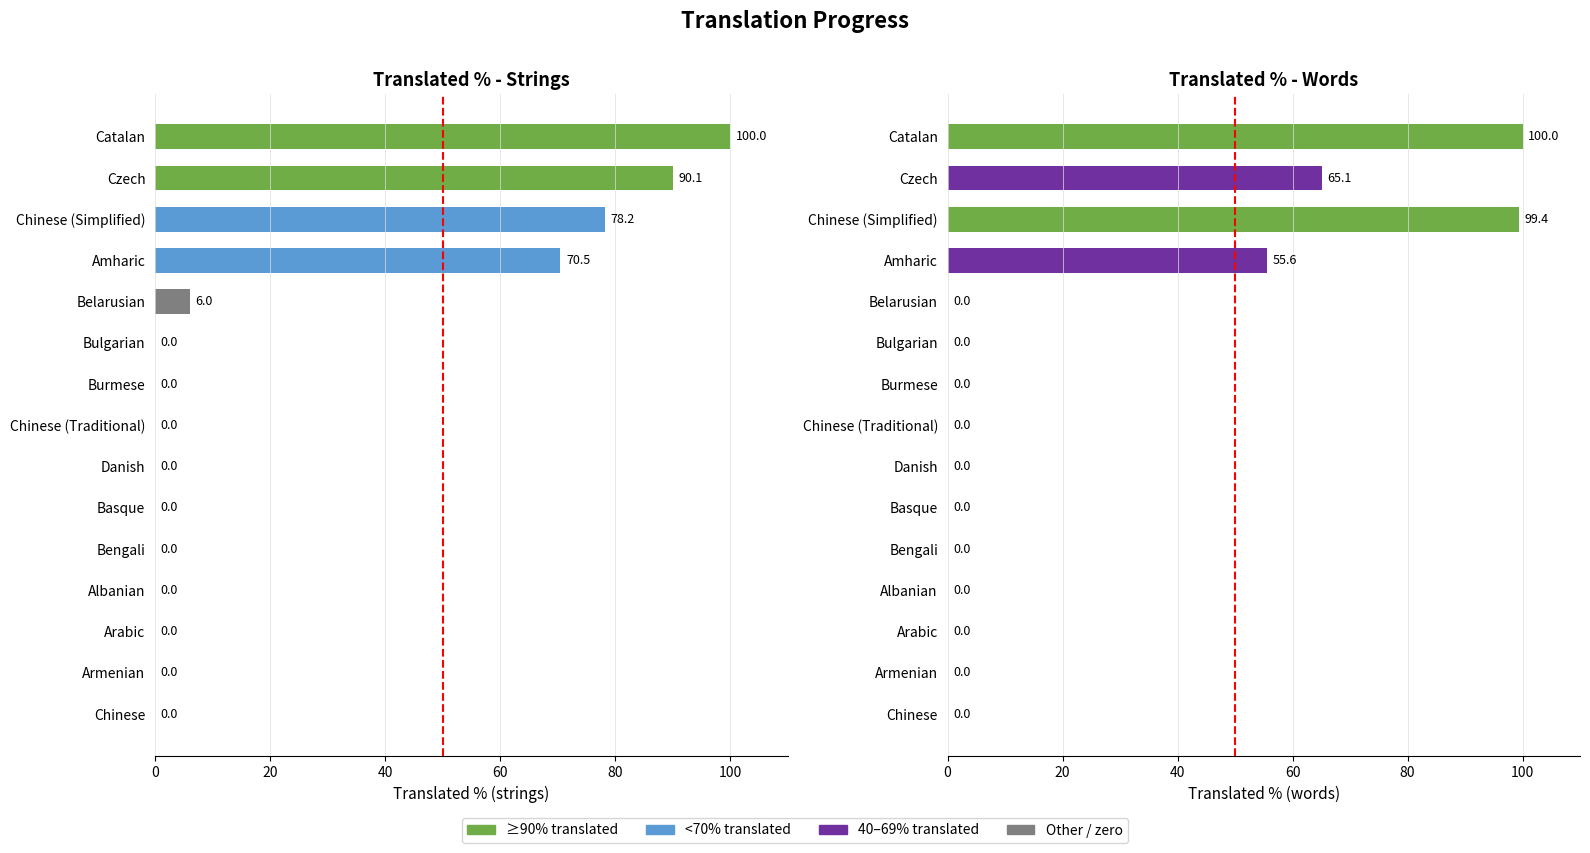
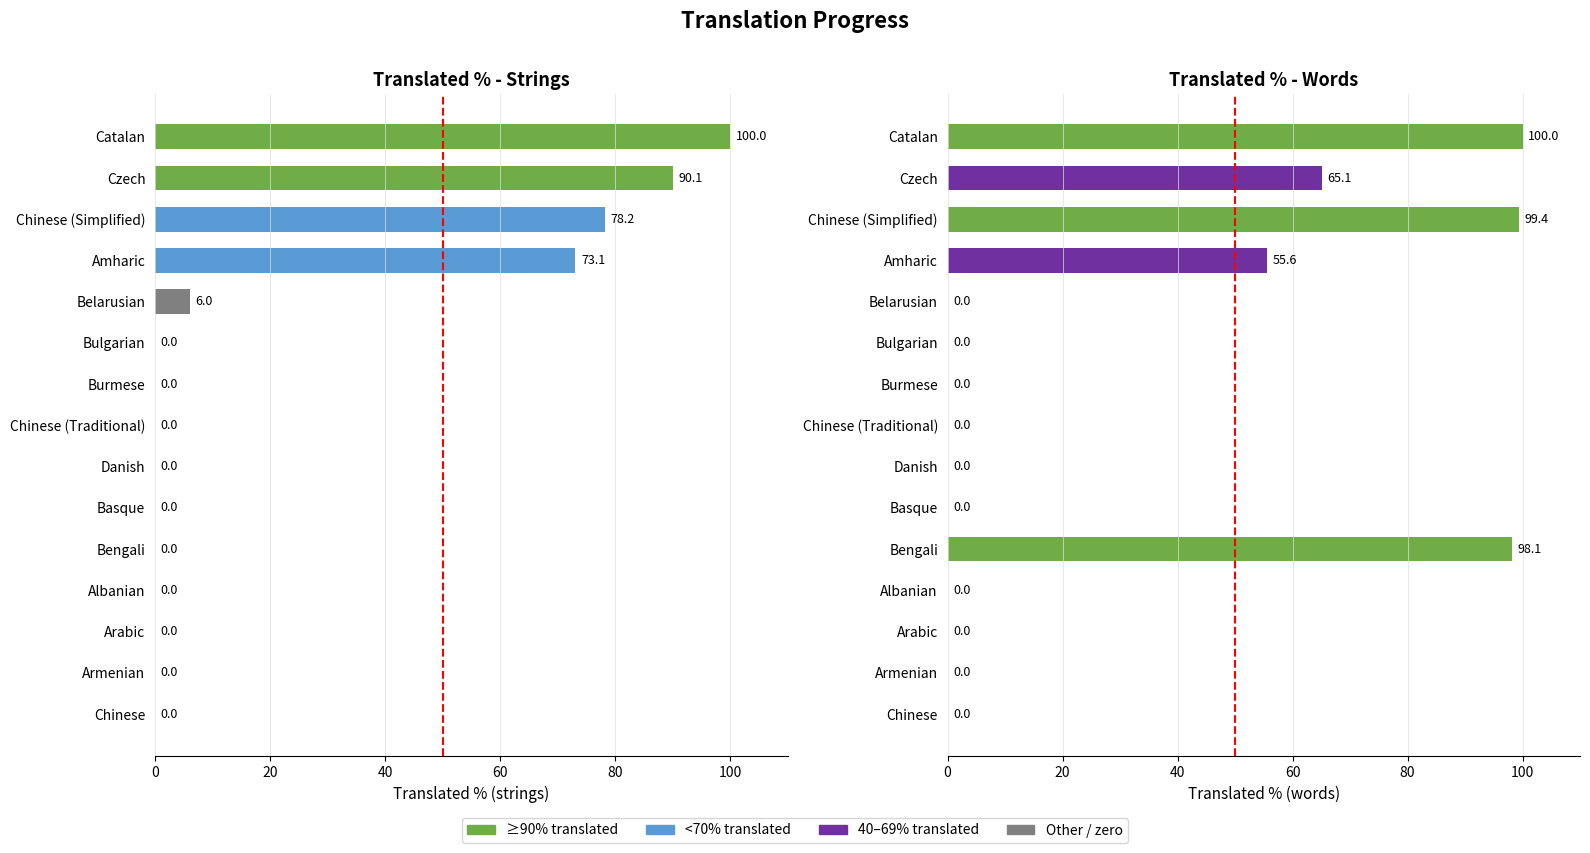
  {
    "Translated % - Strings": {
      "Catalan": 100.0,
      "Czech": 90.1,
      "Chinese (Simplified)": 78.2,
-     "Amharic": 70.5,
+     "Amharic": 73.1,
      "Belarusian": 6.0,
      "Bulgarian": 0.0,
      "Burmese": 0.0,
      "Chinese (Traditional)": 0.0,
      "Danish": 0.0,
      "Basque": 0.0,
      "Bengali": 0.0,
      "Albanian": 0.0,
      "Arabic": 0.0,
      "Armenian": 0.0,
      "Chinese": 0.0
    },
    "Translated % - Words": {
      "Catalan": 100.0,
      "Czech": 65.1,
      "Chinese (Simplified)": 99.4,
      "Amharic": 55.6,
      "Belarusian": 0.0,
      "Bulgarian": 0.0,
      "Burmese": 0.0,
      "Chinese (Traditional)": 0.0,
      "Danish": 0.0,
      "Basque": 0.0,
-     "Bengali": 0.0,
+     "Bengali": 98.1,
      "Albanian": 0.0,
      "Arabic": 0.0,
      "Armenian": 0.0,
      "Chinese": 0.0
    }
  }
